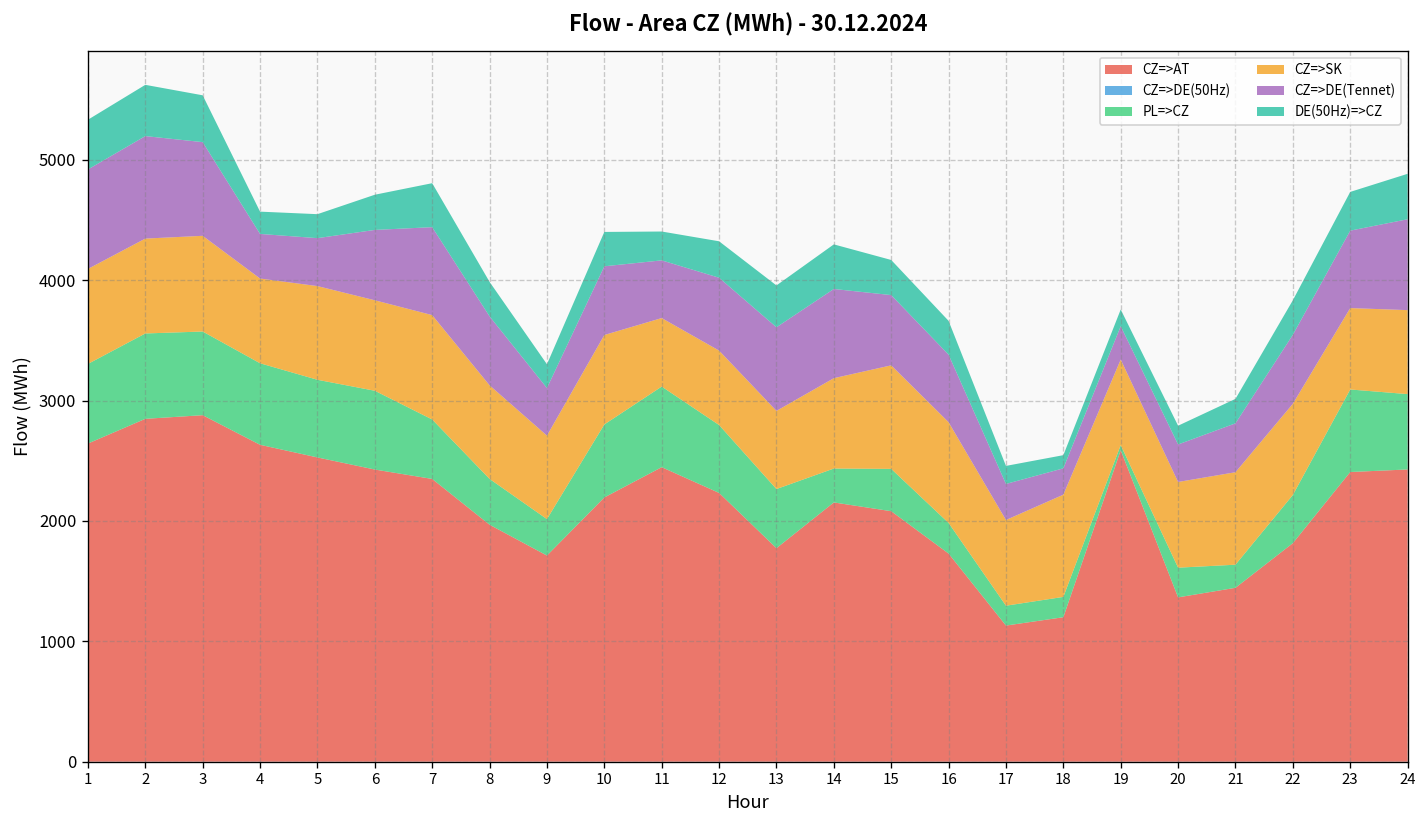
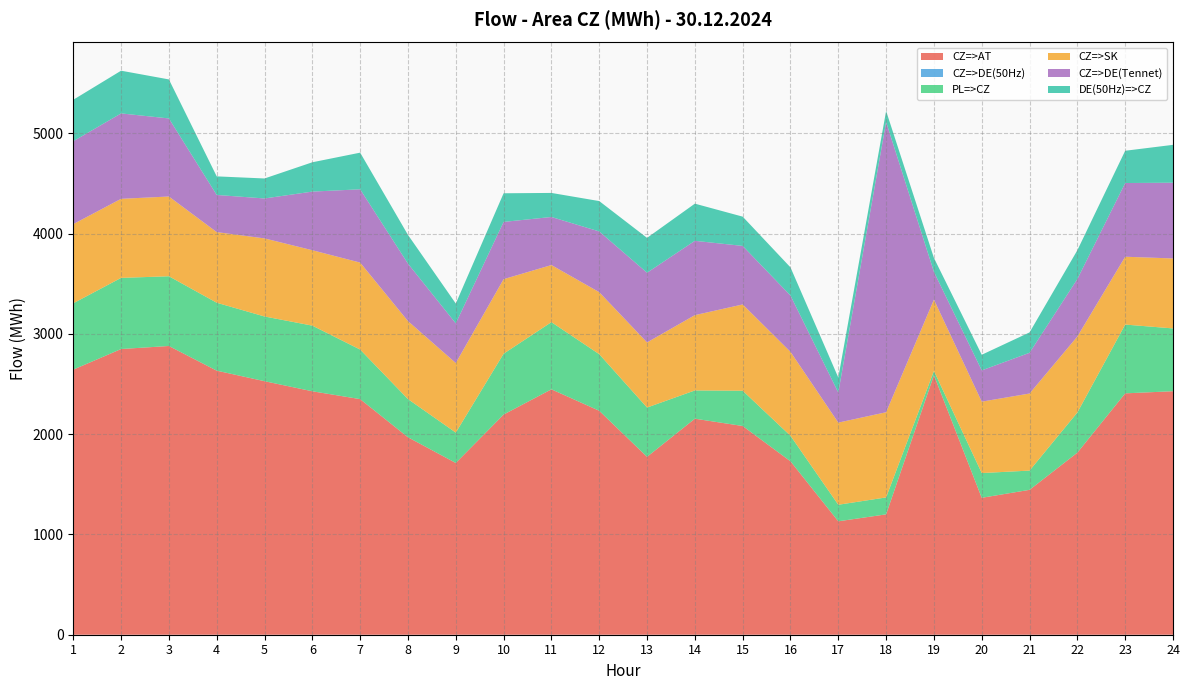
  {
    "CZ=>DE(50Hz)": {
      "1": 2640,
      "2": 2850,
      "3": 2880,
      "4": 2630,
      "5": 2530,
      "6": 2430,
      "7": 2350,
      "8": 1970,
      "9": 1710,
      "10": 2200,
      "11": 2450,
      "12": 2230,
      "13": 1770,
      "14": 2150,
      "15": 2080,
      "16": 1730,
      "17": 1130,
      "18": 1200,
      "19": 2590,
      "20": 1370,
      "21": 1440,
      "22": 1820,
      "23": 2410,
      "24": 2430
    },
    "CZ=>SK": {
      "1": 790,
      "2": 790,
      "3": 800,
      "4": 700,
      "5": 780,
      "6": 750,
      "7": 870,
      "8": 780,
      "9": 690,
      "10": 740,
      "11": 570,
      "12": 620,
      "13": 650,
      "14": 750,
      "15": 860,
      "16": 840,
-     "17": 710,
+     "17": 820,
      "18": 850,
      "19": 710,
      "20": 710,
      "21": 770,
      "22": 760,
      "23": 680,
      "24": 700
    },
    "CZ=>DE(Tennet)": {
      "1": 830,
      "2": 850,
      "3": 780,
      "4": 370,
      "5": 400,
      "6": 580,
      "7": 730,
      "8": 570,
      "9": 400,
      "10": 570,
      "11": 480,
      "12": 610,
      "13": 690,
      "14": 740,
      "15": 580,
      "16": 560,
      "17": 300,
-     "18": 220,
+     "18": 2890,
      "19": 280,
      "20": 310,
      "21": 410,
      "22": 570,
-     "23": 640,
+     "23": 730,
      "24": 760
    }
  }
